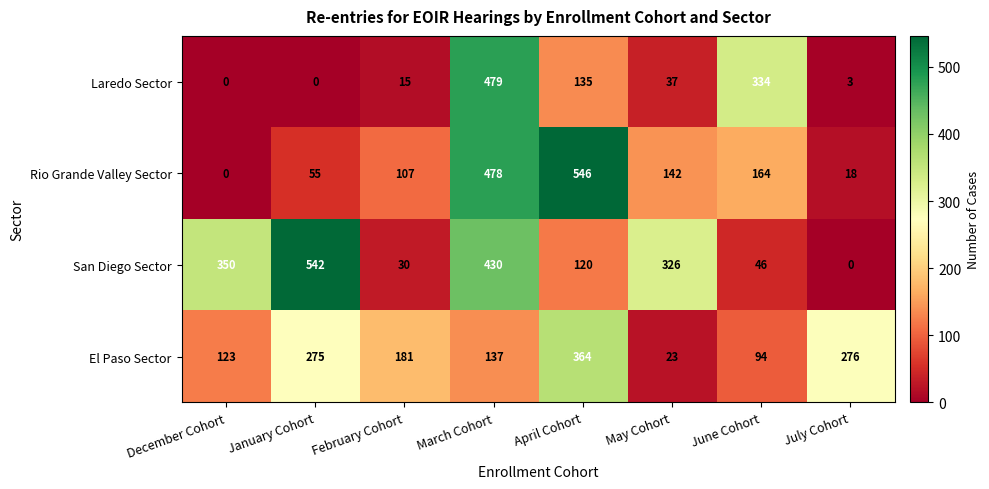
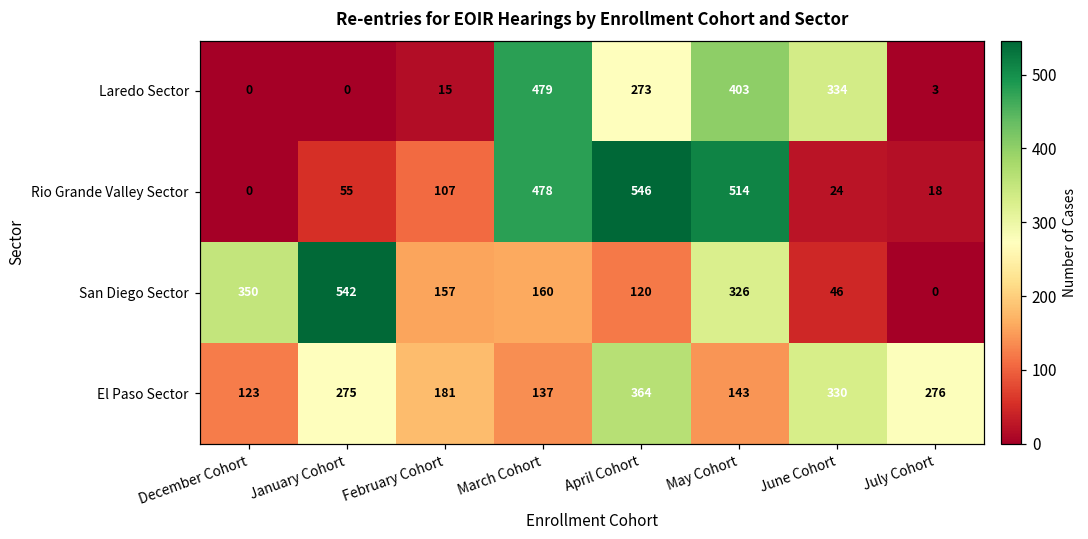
  {
    "Laredo Sector": {
      "December Cohort": 0,
      "January Cohort": 0,
      "February Cohort": 15,
      "March Cohort": 479,
-     "April Cohort": 135,
-     "May Cohort": 37,
+     "April Cohort": 273,
+     "May Cohort": 403,
      "June Cohort": 334,
      "July Cohort": 3
    },
    "Rio Grande Valley Sector": {
      "December Cohort": 0,
      "January Cohort": 55,
      "February Cohort": 107,
      "March Cohort": 478,
      "April Cohort": 546,
-     "May Cohort": 142,
-     "June Cohort": 164,
+     "May Cohort": 514,
+     "June Cohort": 24,
      "July Cohort": 18
    },
    "San Diego Sector": {
      "December Cohort": 350,
      "January Cohort": 542,
-     "February Cohort": 30,
-     "March Cohort": 430,
+     "February Cohort": 157,
+     "March Cohort": 160,
      "April Cohort": 120,
      "May Cohort": 326,
      "June Cohort": 46,
      "July Cohort": 0
    },
    "El Paso Sector": {
      "December Cohort": 123,
      "January Cohort": 275,
      "February Cohort": 181,
      "March Cohort": 137,
      "April Cohort": 364,
-     "May Cohort": 23,
-     "June Cohort": 94,
+     "May Cohort": 143,
+     "June Cohort": 330,
      "July Cohort": 276
    }
  }
